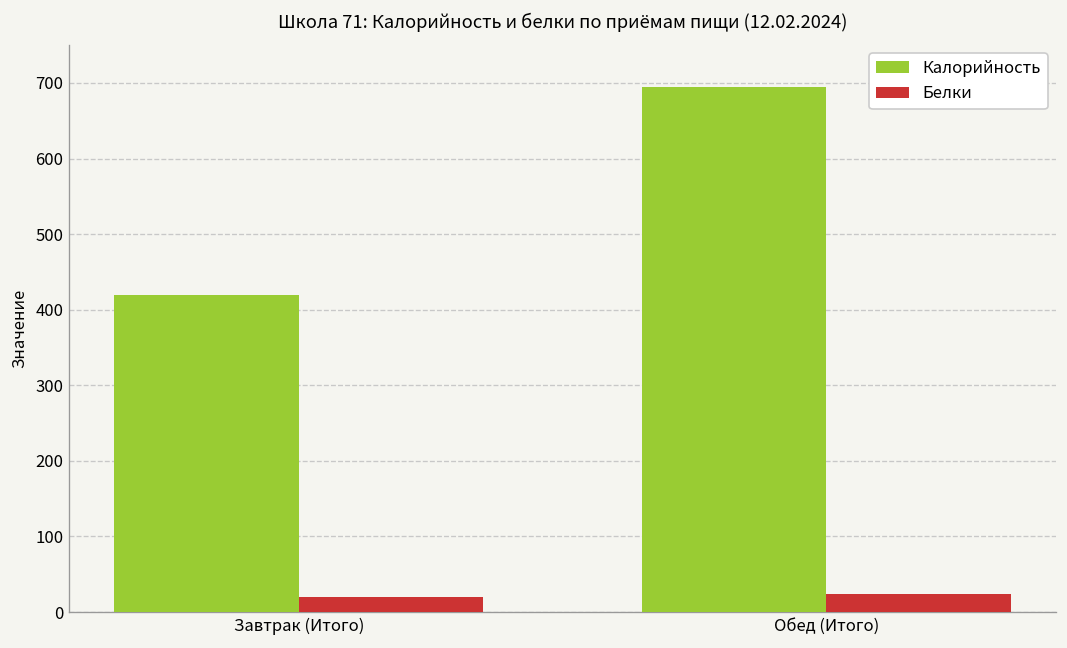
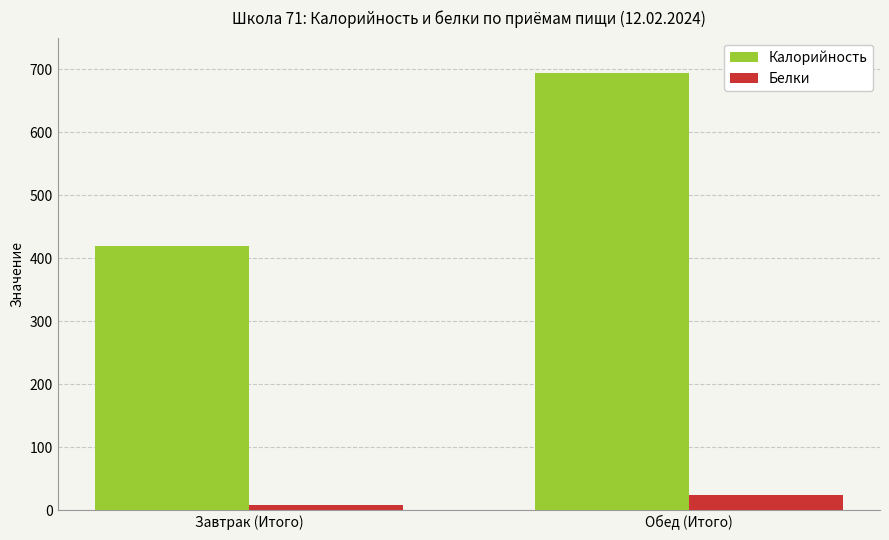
  {
    "Калорийность": {
      "Завтрак (Итого)": 420,
      "Обед (Итого)": 690
    },
    "Белки": {
-     "Завтрак (Итого)": 20,
+     "Завтрак (Итого)": 10,
      "Обед (Итого)": 20
    }
  }
